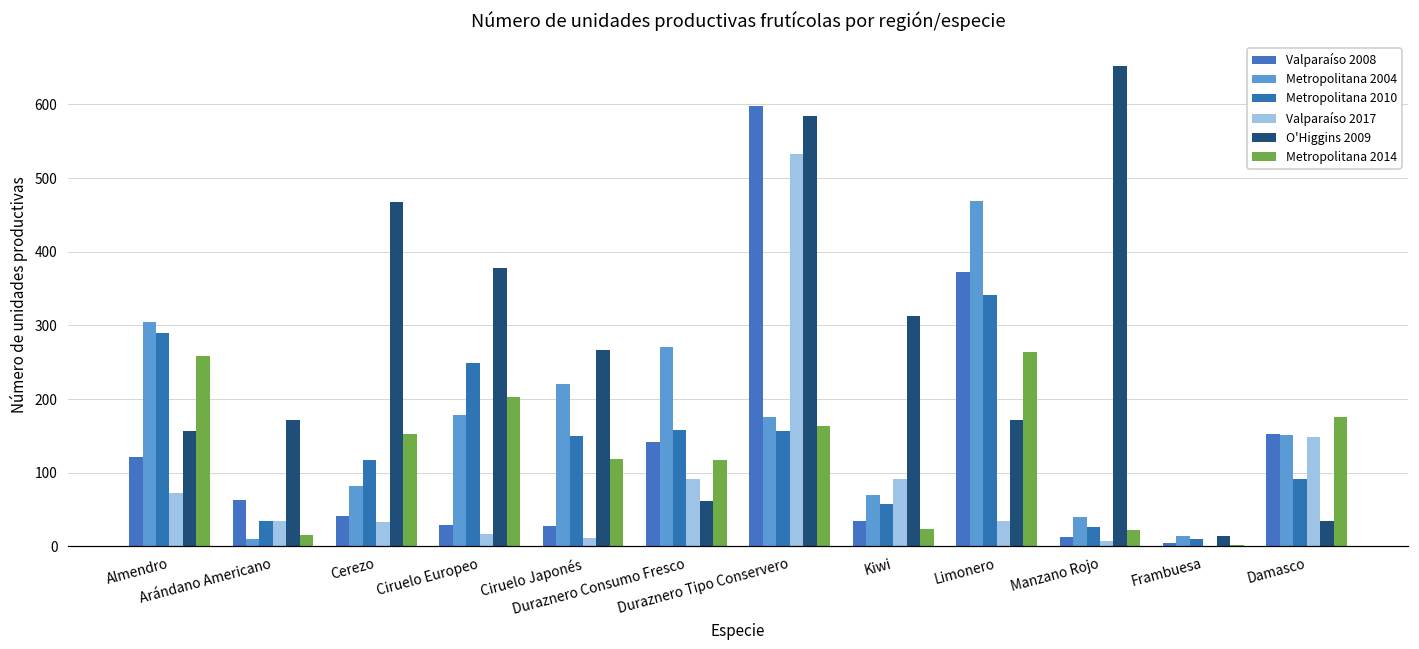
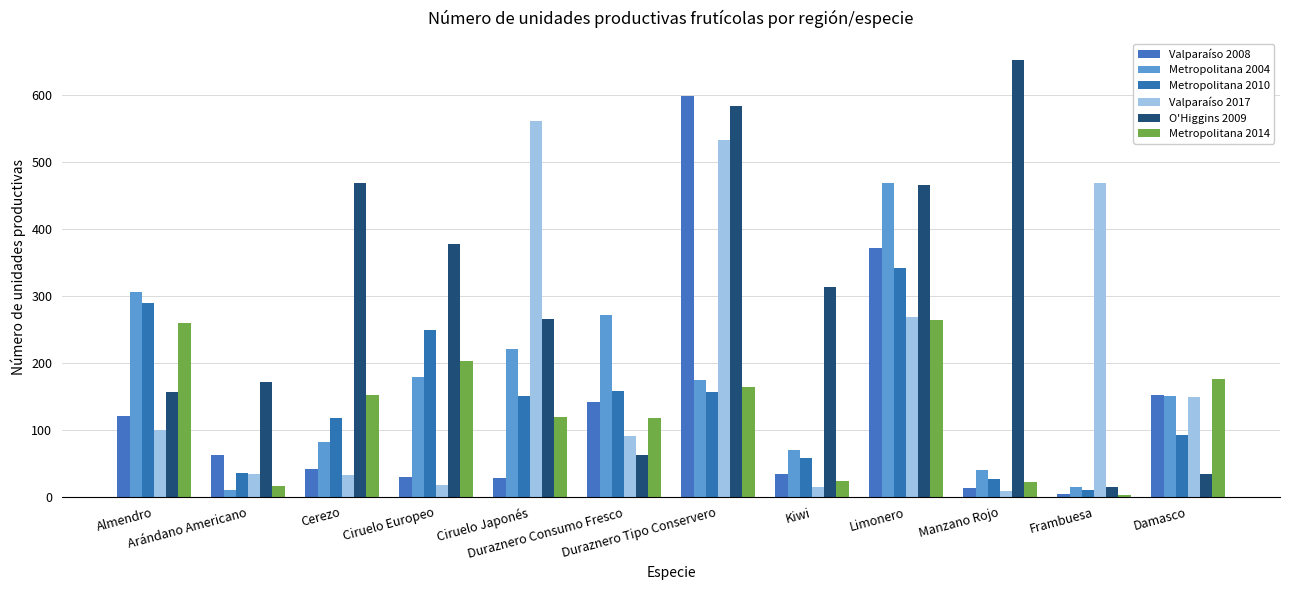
  {
    "Valparaíso 2017": {
-     "Almendro": 70,
+     "Almendro": 100,
      "Arándano Americano": 30,
      "Cerezo": 30,
      "Ciruelo Europeo": 20,
-     "Ciruelo Japonés": 10,
+     "Ciruelo Japonés": 560,
      "Duraznero Consumo Fresco": 90,
      "Duraznero Tipo Conservero": 530,
-     "Kiwi": 90,
-     "Limonero": 30,
+     "Kiwi": 10,
+     "Limonero": 270,
      "Manzano Rojo": 10,
-     "Frambuesa": 0,
+     "Frambuesa": 470,
      "Damasco": 150
    },
    "O'Higgins 2009": {
      "Almendro": 160,
      "Arándano Americano": 170,
      "Cerezo": 470,
      "Ciruelo Europeo": 380,
      "Ciruelo Japonés": 270,
      "Duraznero Consumo Fresco": 60,
      "Duraznero Tipo Conservero": 580,
      "Kiwi": 310,
-     "Limonero": 170,
+     "Limonero": 470,
      "Manzano Rojo": 650,
      "Frambuesa": 10,
      "Damasco": 30
    },
    "Metropolitana 2014": {
      "Almendro": 260,
      "Arándano Americano": 20,
      "Cerezo": 150,
      "Ciruelo Europeo": 200,
      "Ciruelo Japonés": 120,
      "Duraznero Consumo Fresco": 120,
      "Duraznero Tipo Conservero": 160,
      "Kiwi": 20,
      "Limonero": 260,
      "Manzano Rojo": 20,
      "Damasco": 180
    }
  }
